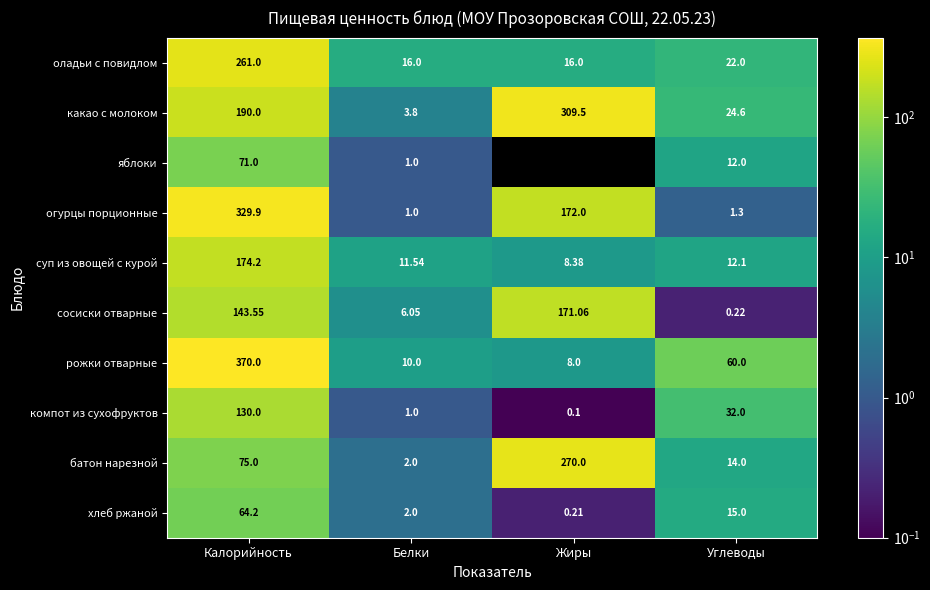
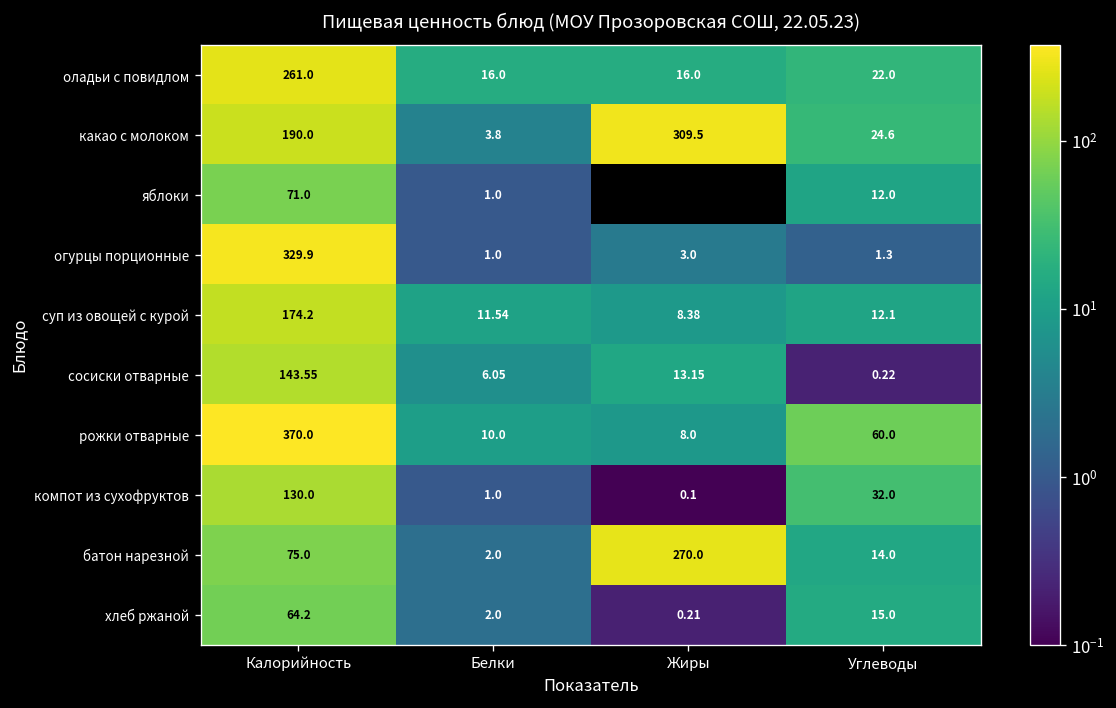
  {
    "оладьи с повидлом": {
      "Калорийность": 261.0,
      "Белки": 16.0,
      "Жиры": 16.0,
      "Углеводы": 22.0
    },
    "какао с молоком": {
      "Калорийность": 190.0,
      "Белки": 3.8,
      "Жиры": 309.5,
      "Углеводы": 24.6
    },
    "яблоки": {
      "Калорийность": 71.0,
      "Белки": 1.0,
      "Углеводы": 12.0
    },
    "огурцы порционные": {
      "Калорийность": 329.9,
      "Белки": 1.0,
-     "Жиры": 172.0,
+     "Жиры": 3.0,
      "Углеводы": 1.3
    },
    "суп из овощей с курой": {
      "Калорийность": 174.2,
      "Белки": 11.54,
      "Жиры": 8.38,
      "Углеводы": 12.1
    },
    "сосиски отварные": {
      "Калорийность": 143.55,
      "Белки": 6.05,
-     "Жиры": 171.06,
+     "Жиры": 13.15,
      "Углеводы": 0.22
    },
    "рожки отварные": {
      "Калорийность": 370.0,
      "Белки": 10.0,
      "Жиры": 8.0,
      "Углеводы": 60.0
    },
    "компот из сухофруктов": {
      "Калорийность": 130.0,
      "Белки": 1.0,
      "Жиры": 0.1,
      "Углеводы": 32.0
    },
    "батон нарезной": {
      "Калорийность": 75.0,
      "Белки": 2.0,
      "Жиры": 270.0,
      "Углеводы": 14.0
    },
    "хлеб ржаной": {
      "Калорийность": 64.2,
      "Белки": 2.0,
      "Жиры": 0.21,
      "Углеводы": 15.0
    }
  }
